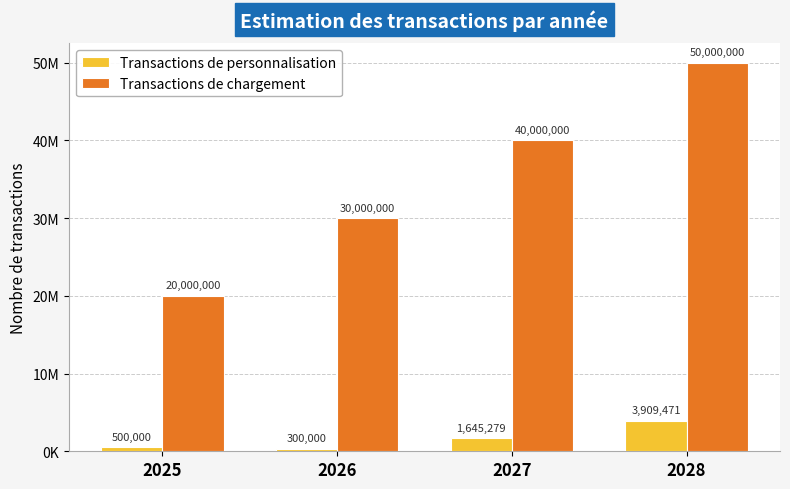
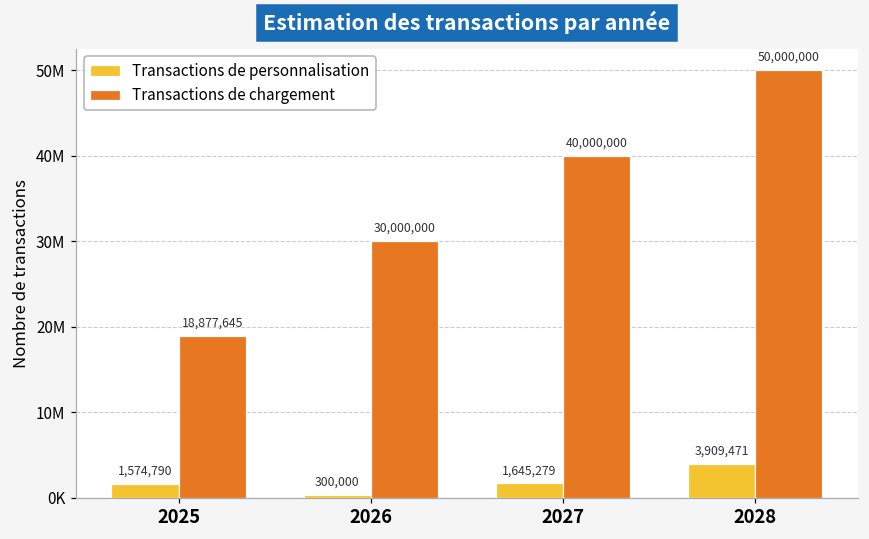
  {
    "Transactions de personnalisation": {
-     "2025": "500,000",
+     "2025": "1,574,790",
      "2026": "300,000",
      "2027": "1,645,279",
      "2028": "3,909,471"
    },
    "Transactions de chargement": {
-     "2025": "20,000,000",
+     "2025": "18,877,645",
      "2026": "30,000,000",
      "2027": "40,000,000",
      "2028": "50,000,000"
    }
  }
